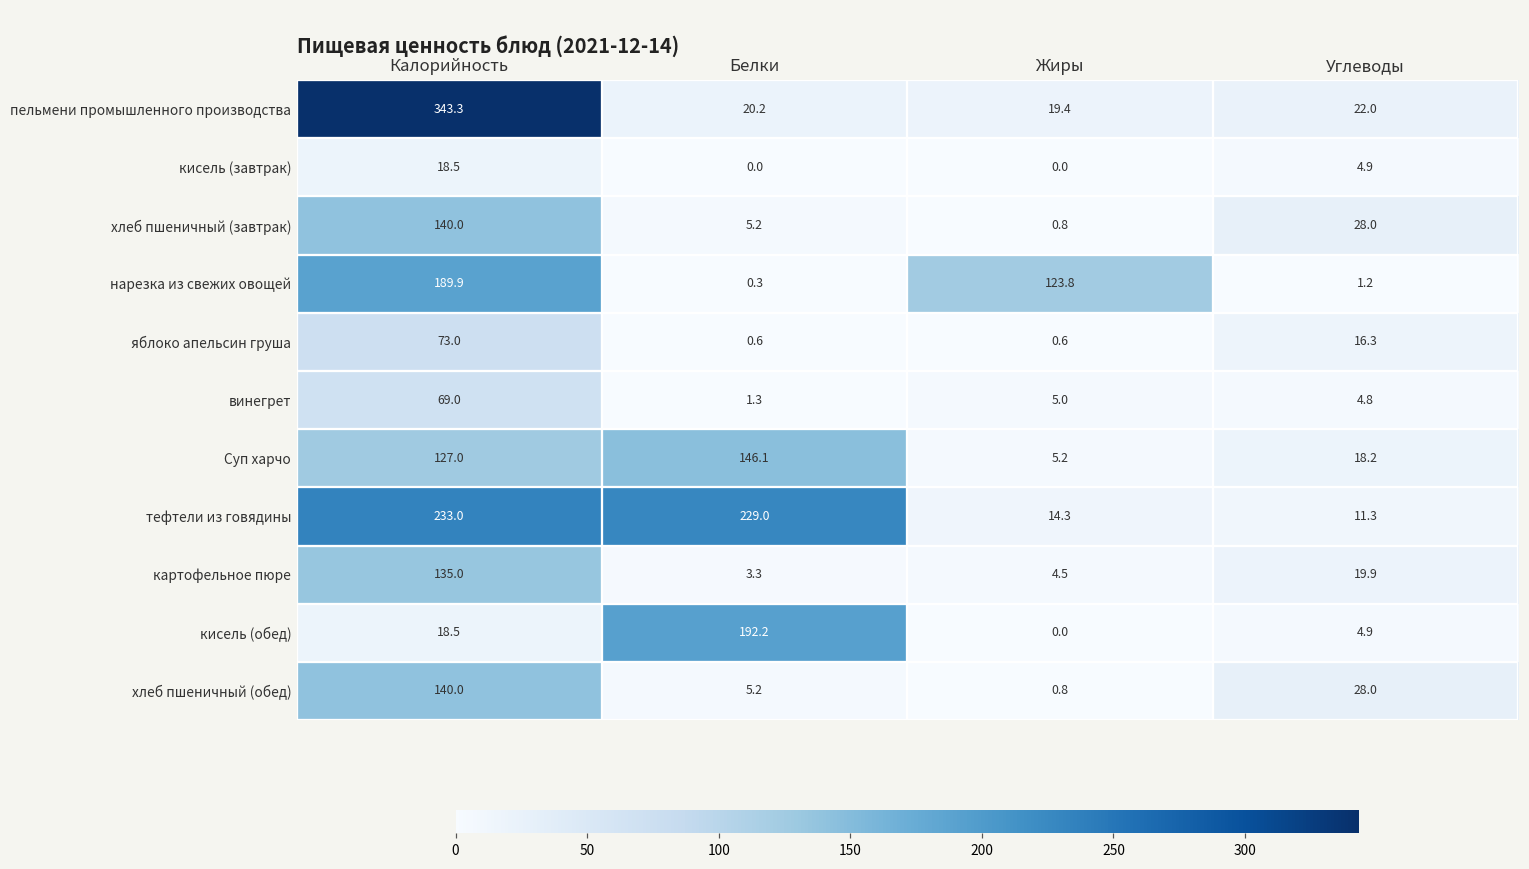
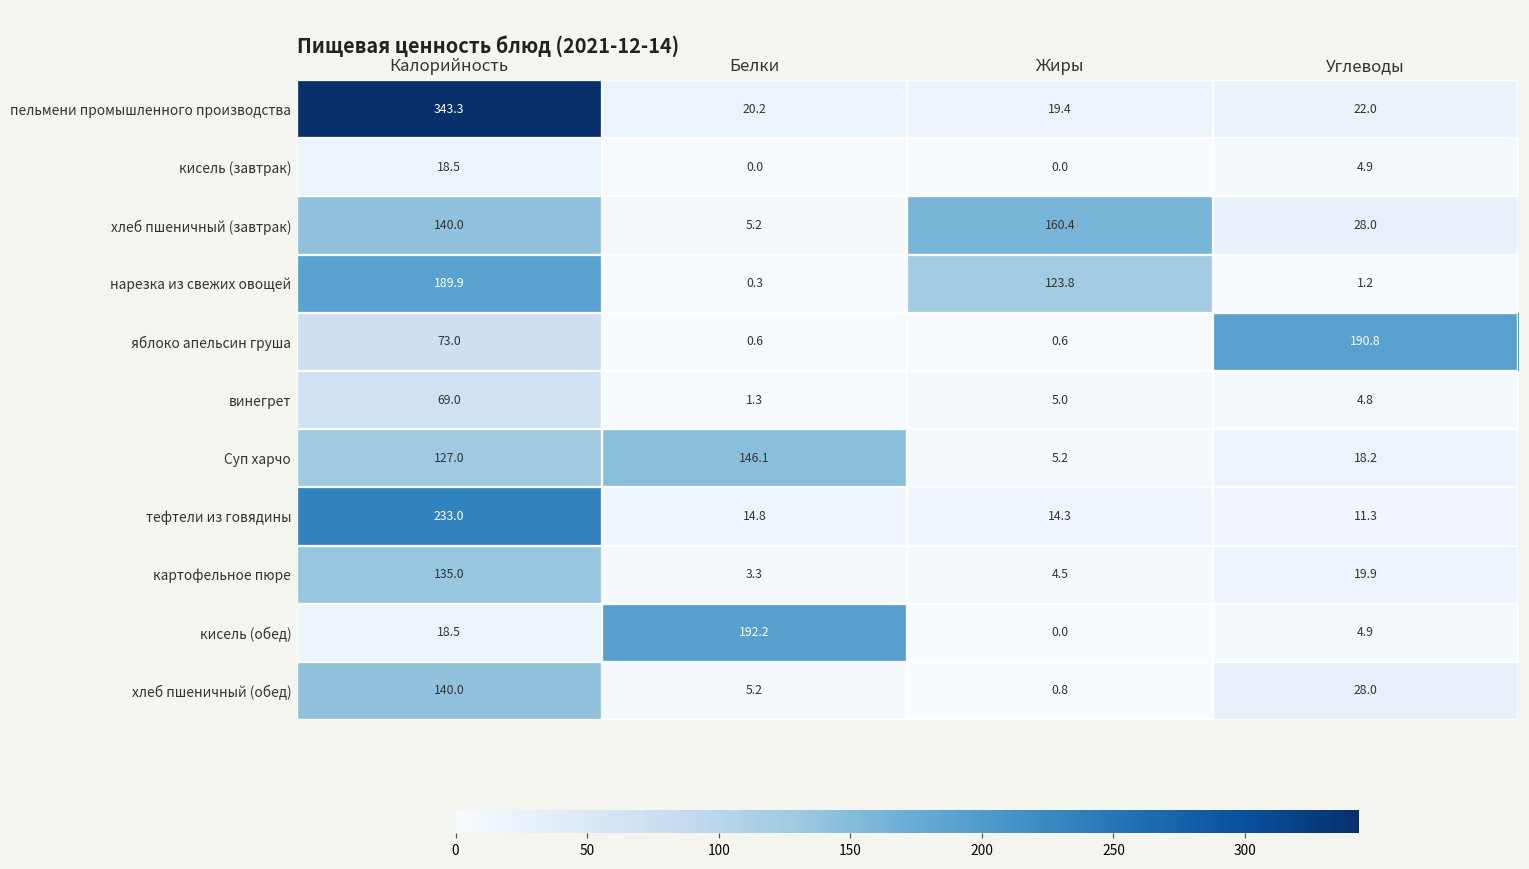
  {
    "пельмени промышленного производства": {
      "Калорийность": 343.3,
      "Белки": 20.2,
      "Жиры": 19.4,
      "Углеводы": 22.0
    },
    "кисель (завтрак)": {
      "Калорийность": 18.5,
      "Белки": 0.0,
      "Жиры": 0.0,
      "Углеводы": 4.9
    },
    "хлеб пшеничный (завтрак)": {
      "Калорийность": 140.0,
      "Белки": 5.2,
-     "Жиры": 0.8,
+     "Жиры": 160.4,
      "Углеводы": 28.0
    },
    "нарезка из свежих овощей": {
      "Калорийность": 189.9,
      "Белки": 0.3,
      "Жиры": 123.8,
      "Углеводы": 1.2
    },
    "яблоко апельсин груша": {
      "Калорийность": 73.0,
      "Белки": 0.6,
      "Жиры": 0.6,
-     "Углеводы": 16.3
+     "Углеводы": 190.8
    },
    "винегрет": {
      "Калорийность": 69.0,
      "Белки": 1.3,
      "Жиры": 5.0,
      "Углеводы": 4.8
    },
    "Суп харчо": {
      "Калорийность": 127.0,
      "Белки": 146.1,
      "Жиры": 5.2,
      "Углеводы": 18.2
    },
    "тефтели из говядины": {
      "Калорийность": 233.0,
-     "Белки": 229.0,
+     "Белки": 14.8,
      "Жиры": 14.3,
      "Углеводы": 11.3
    },
    "картофельное пюре": {
      "Калорийность": 135.0,
      "Белки": 3.3,
      "Жиры": 4.5,
      "Углеводы": 19.9
    },
    "кисель (обед)": {
      "Калорийность": 18.5,
      "Белки": 192.2,
      "Жиры": 0.0,
      "Углеводы": 4.9
    },
    "хлеб пшеничный (обед)": {
      "Калорийность": 140.0,
      "Белки": 5.2,
      "Жиры": 0.8,
      "Углеводы": 28.0
    }
  }
